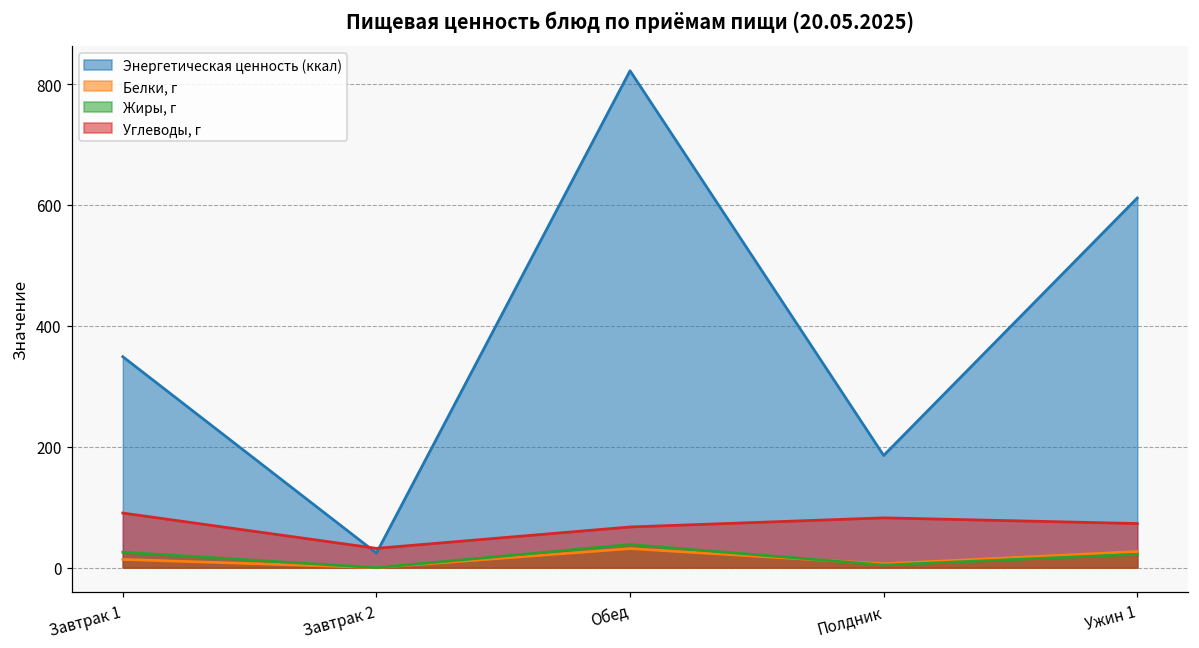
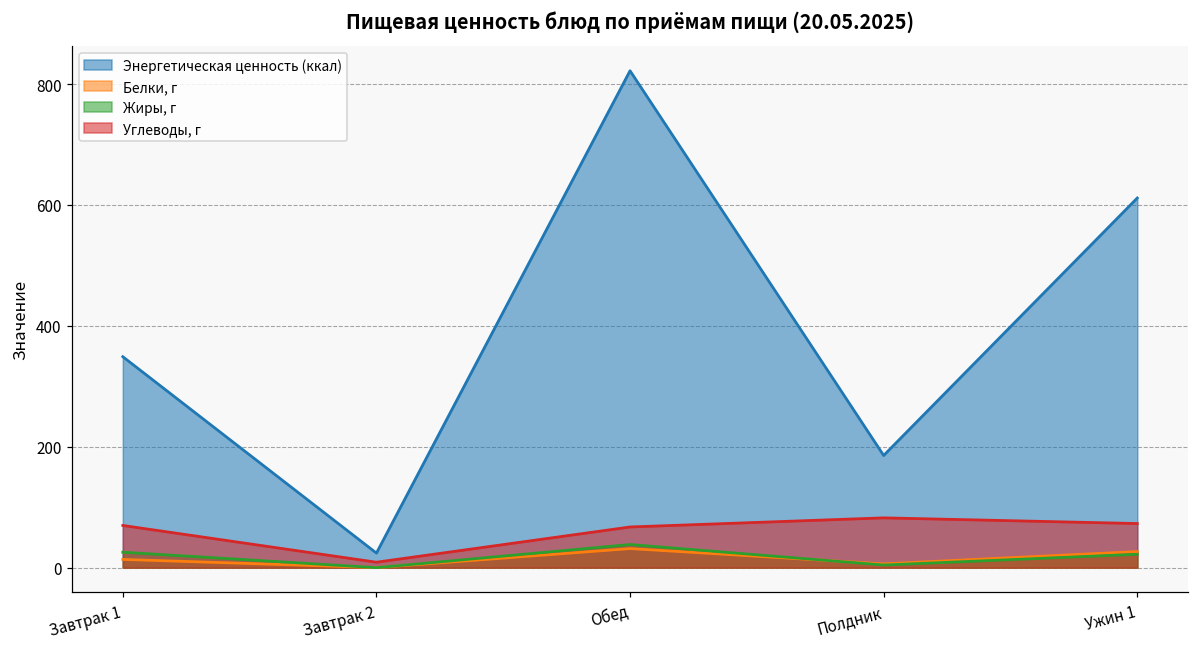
  {
    "Энергетическая ценность (ккал)": {
      "Завтрак 1": 350,
      "Завтрак 2": 20,
      "Обед": 820,
      "Полдник": 190,
      "Ужин 1": 610
    },
    "Белки, г": {
      "Завтрак 1": 10,
      "Обед": 30
    },
    "Жиры, г": {
      "Завтрак 1": 30,
      "Обед": 40
    },
    "Углеводы, г": {
-     "Завтрак 1": 90,
-     "Завтрак 2": 30,
+     "Завтрак 1": 70,
+     "Завтрак 2": 10,
      "Обед": 70,
      "Полдник": 80,
      "Ужин 1": 70
    }
  }
